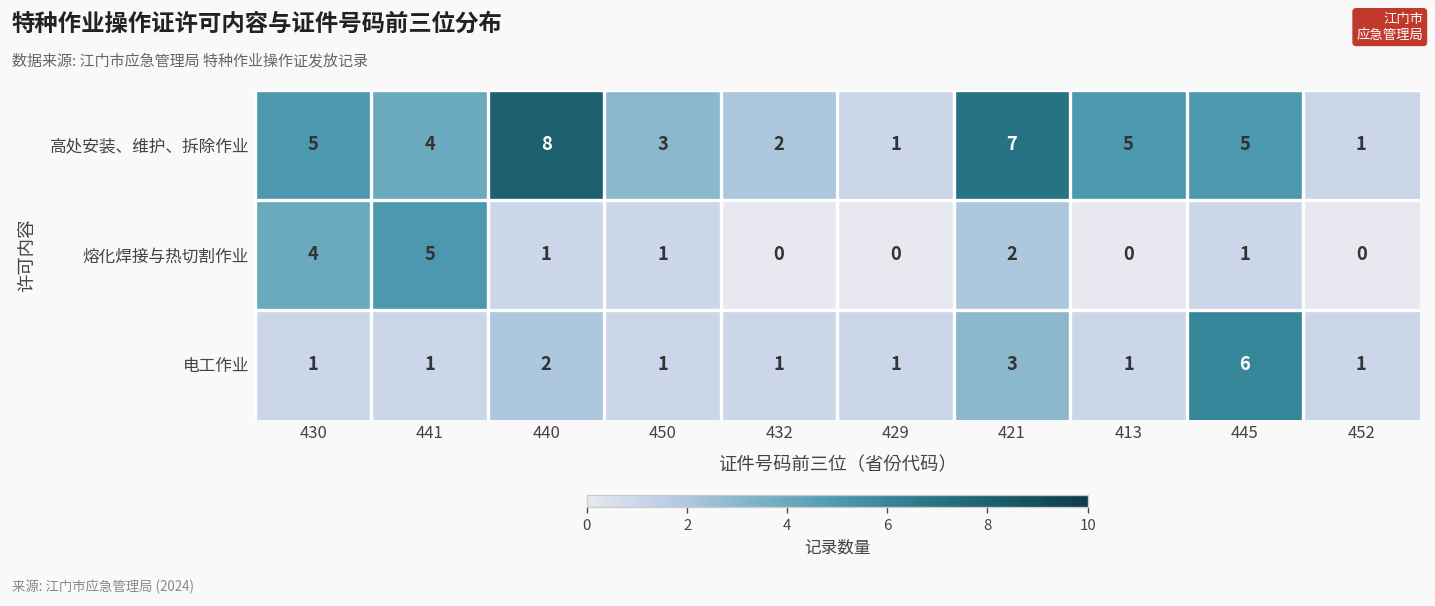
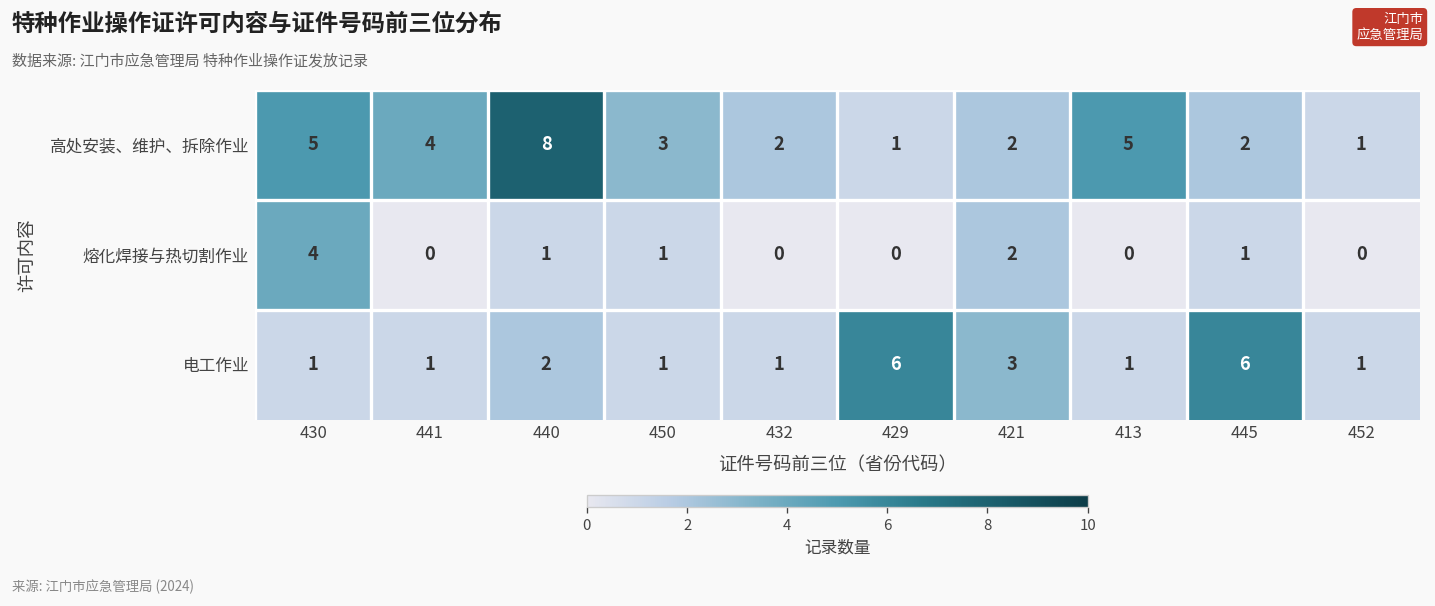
  {
    "高处安装、维护、拆除作业": {
      "430": 5,
      "441": 4,
      "440": 8,
      "450": 3,
      "432": 2,
      "429": 1,
-     "421": 7,
+     "421": 2,
      "413": 5,
-     "445": 5,
+     "445": 2,
      "452": 1
    },
    "熔化焊接与热切割作业": {
      "430": 4,
-     "441": 5,
+     "441": 0,
      "440": 1,
      "450": 1,
      "432": 0,
      "429": 0,
      "421": 2,
      "413": 0,
      "445": 1,
      "452": 0
    },
    "电工作业": {
      "430": 1,
      "441": 1,
      "440": 2,
      "450": 1,
      "432": 1,
-     "429": 1,
+     "429": 6,
      "421": 3,
      "413": 1,
      "445": 6,
      "452": 1
    }
  }
